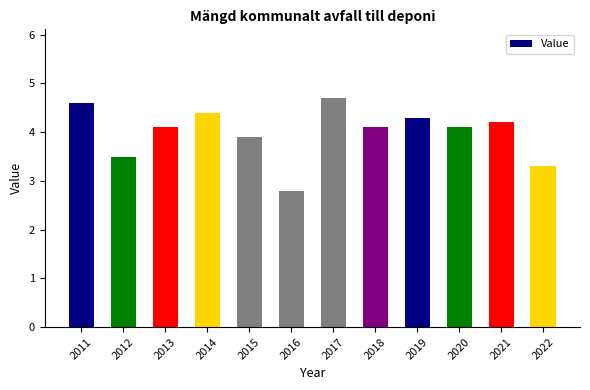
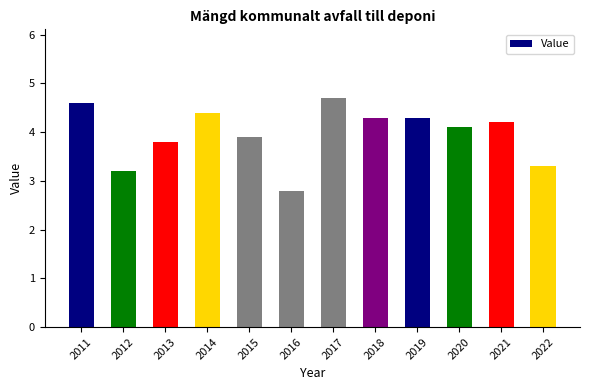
  {
    "2011": 4.6,
-   "2012": 3.5,
-   "2013": 4.1,
+   "2012": 3.2,
+   "2013": 3.8,
    "2014": 4.4,
    "2015": 3.9,
    "2016": 2.8,
    "2017": 4.7,
-   "2018": 4.1,
+   "2018": 4.3,
    "2019": 4.3,
    "2020": 4.1,
    "2021": 4.2,
    "2022": 3.3
  }
